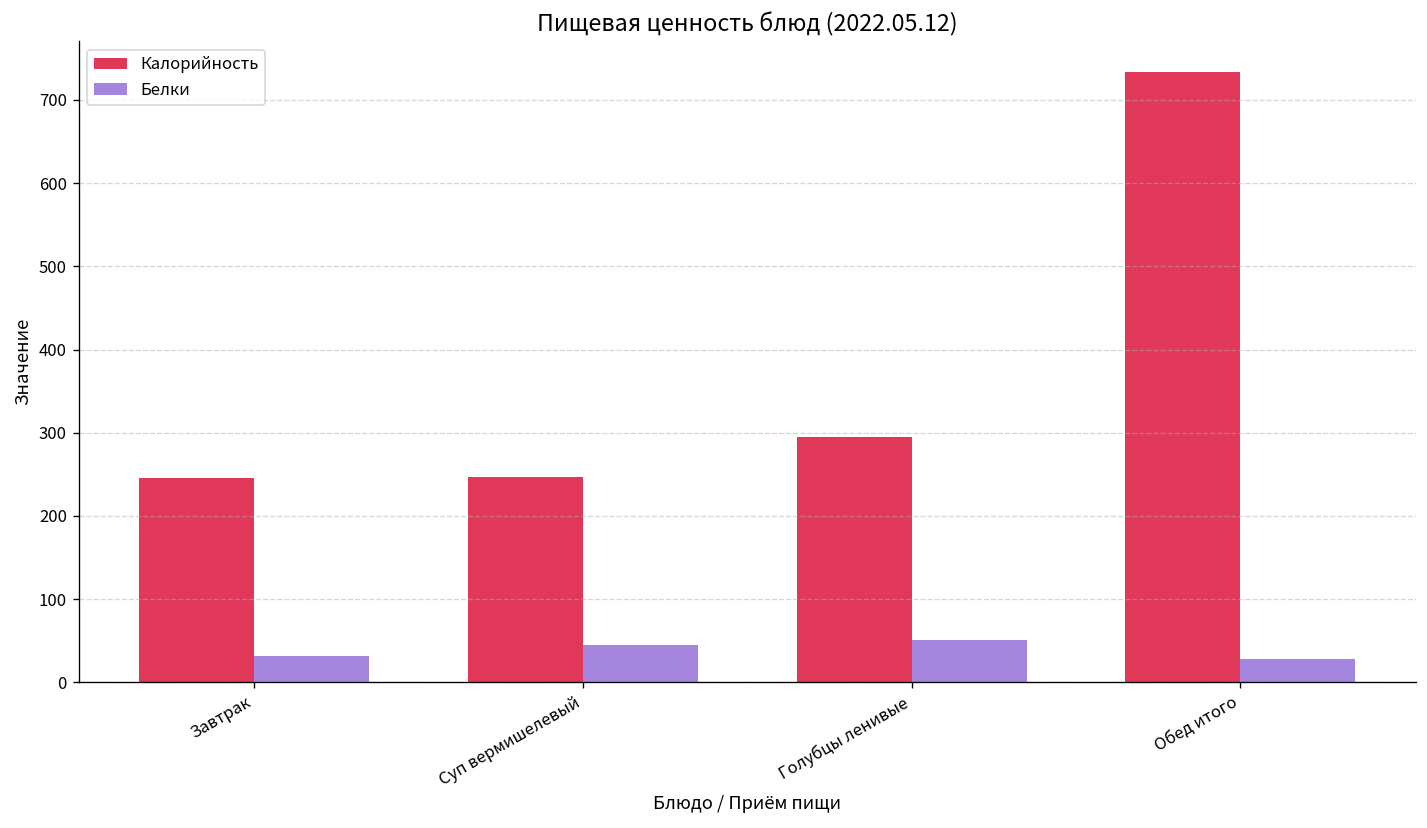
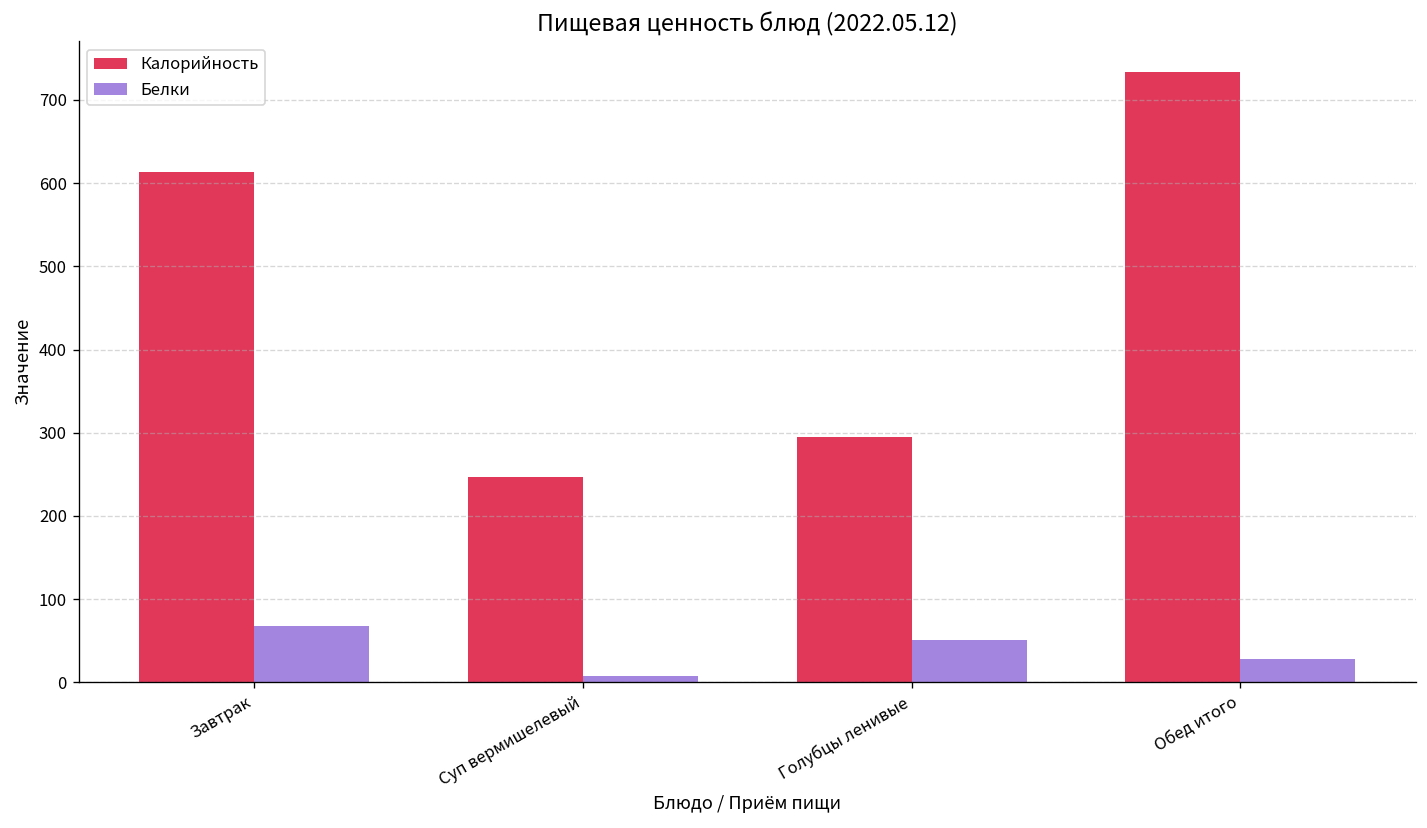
  {
    "Калорийность": {
-     "Завтрак": 250,
+     "Завтрак": 610,
      "Суп вермишелевый": 250,
      "Голубцы ленивые": 290,
      "Обед итого": 730
    },
    "Белки": {
-     "Завтрак": 30,
-     "Суп вермишелевый": 40,
+     "Завтрак": 70,
+     "Суп вермишелевый": 10,
      "Голубцы ленивые": 50,
      "Обед итого": 30
    }
  }
